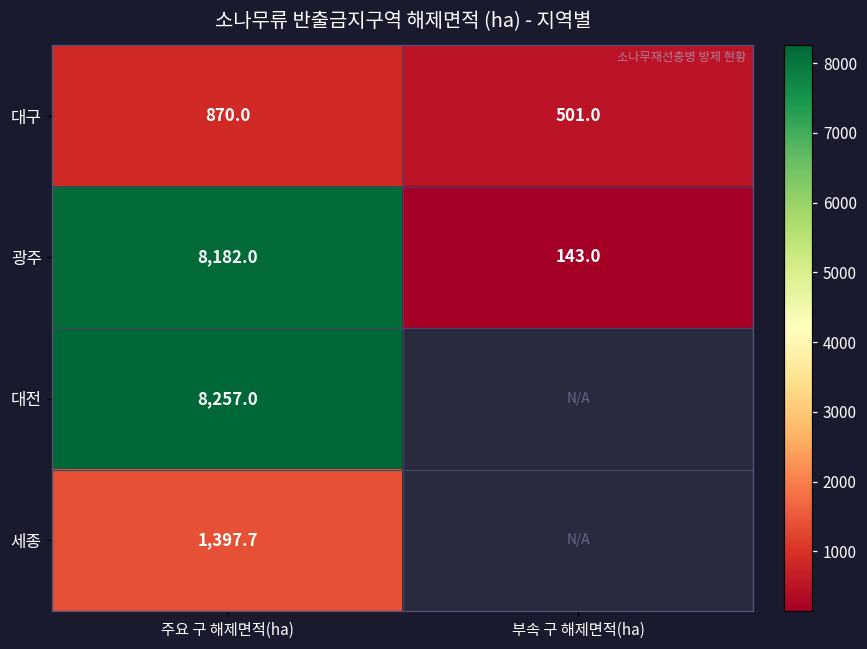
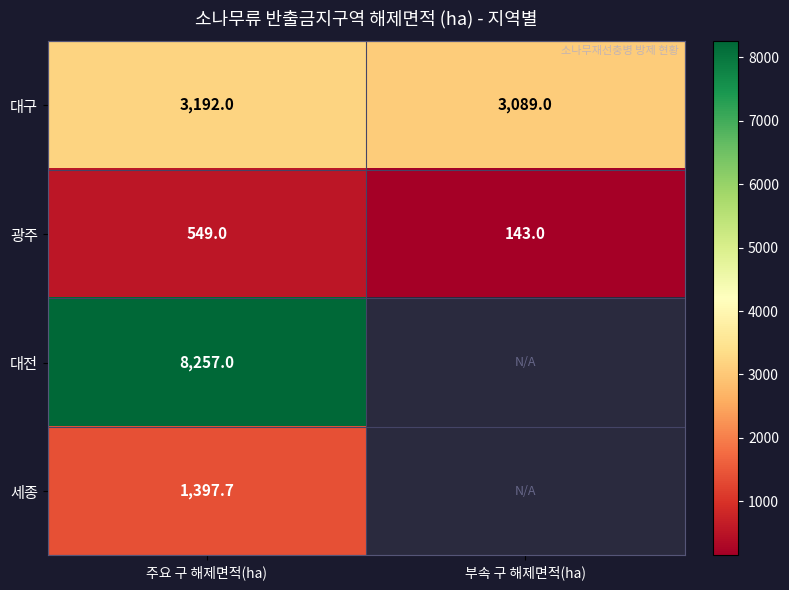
  {
    "대구": {
-     "주요 구 해제면적(ha)": "870.0",
-     "부속 구 해제면적(ha)": "501.0"
+     "주요 구 해제면적(ha)": "3,192.0",
+     "부속 구 해제면적(ha)": "3,089.0"
    },
    "광주": {
-     "주요 구 해제면적(ha)": "8,182.0",
+     "주요 구 해제면적(ha)": "549.0",
      "부속 구 해제면적(ha)": "143.0"
    },
    "대전": {
      "주요 구 해제면적(ha)": "8,257.0"
    },
    "세종": {
      "주요 구 해제면적(ha)": "1,397.7"
    }
  }
